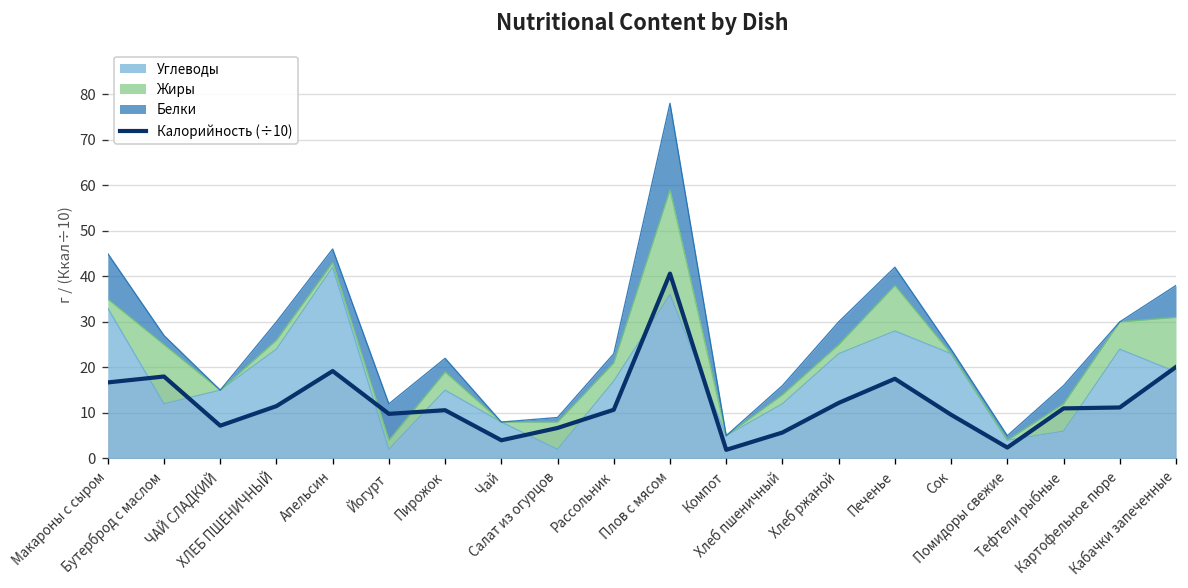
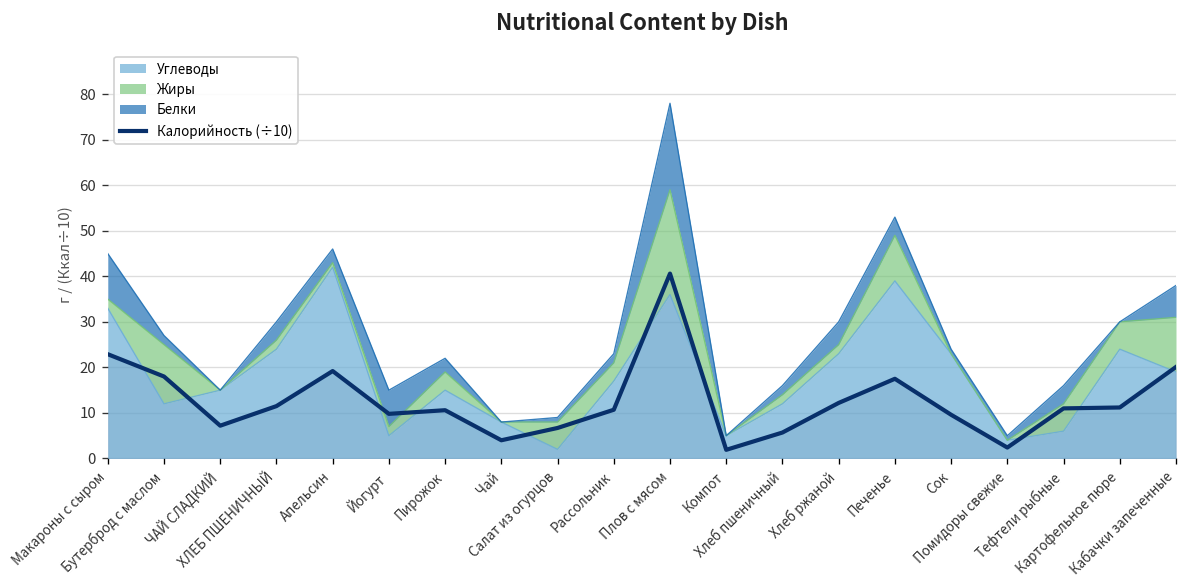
  {
    "Углеводы": {
      "Макароны с сыром": 33,
      "Бутерброд с маслом": 12,
      "ХЛЕБ ПШЕНИЧНЫЙ": 24,
      "Апельсин": 42,
-     "Йогурт": 2,
+     "Йогурт": 5,
      "Пирожок": 15,
      "Салат из огурцов": 2,
      "Рассольник": 17,
      "Плов с мясом": 36,
      "Хлеб пшеничный": 12,
      "Хлеб ржаной": 23,
-     "Печенье": 28,
+     "Печенье": 39,
      "Тефтели рыбные": 6,
      "Картофельное пюре": 24,
      "Кабачки запеченные": 19
    },
    "Жиры": {
      "Йогурт": 2,
      "Печенье": 10
    },
    "Белки": {
      "Йогурт": 8,
      "Печенье": 4
    },
    "Калорийность (÷10)": {
-     "Макароны с сыром": 17,
+     "Макароны с сыром": 23,
      "Бутерброд с маслом": 18,
      "ЧАЙ СЛАДКИЙ": 7,
      "ХЛЕБ ПШЕНИЧНЫЙ": 12,
      "Апельсин": 19,
      "Йогурт": 10,
      "Пирожок": 11,
      "Чай": 4,
      "Салат из огурцов": 7,
      "Рассольник": 11,
      "Плов с мясом": 41,
      "Компот": 2,
      "Хлеб пшеничный": 6,
      "Хлеб ржаной": 12,
      "Печенье": 18,
      "Сок": 10,
      "Помидоры свежие": 2,
      "Тефтели рыбные": 11,
      "Картофельное пюре": 11,
      "Кабачки запеченные": 20
    }
  }
